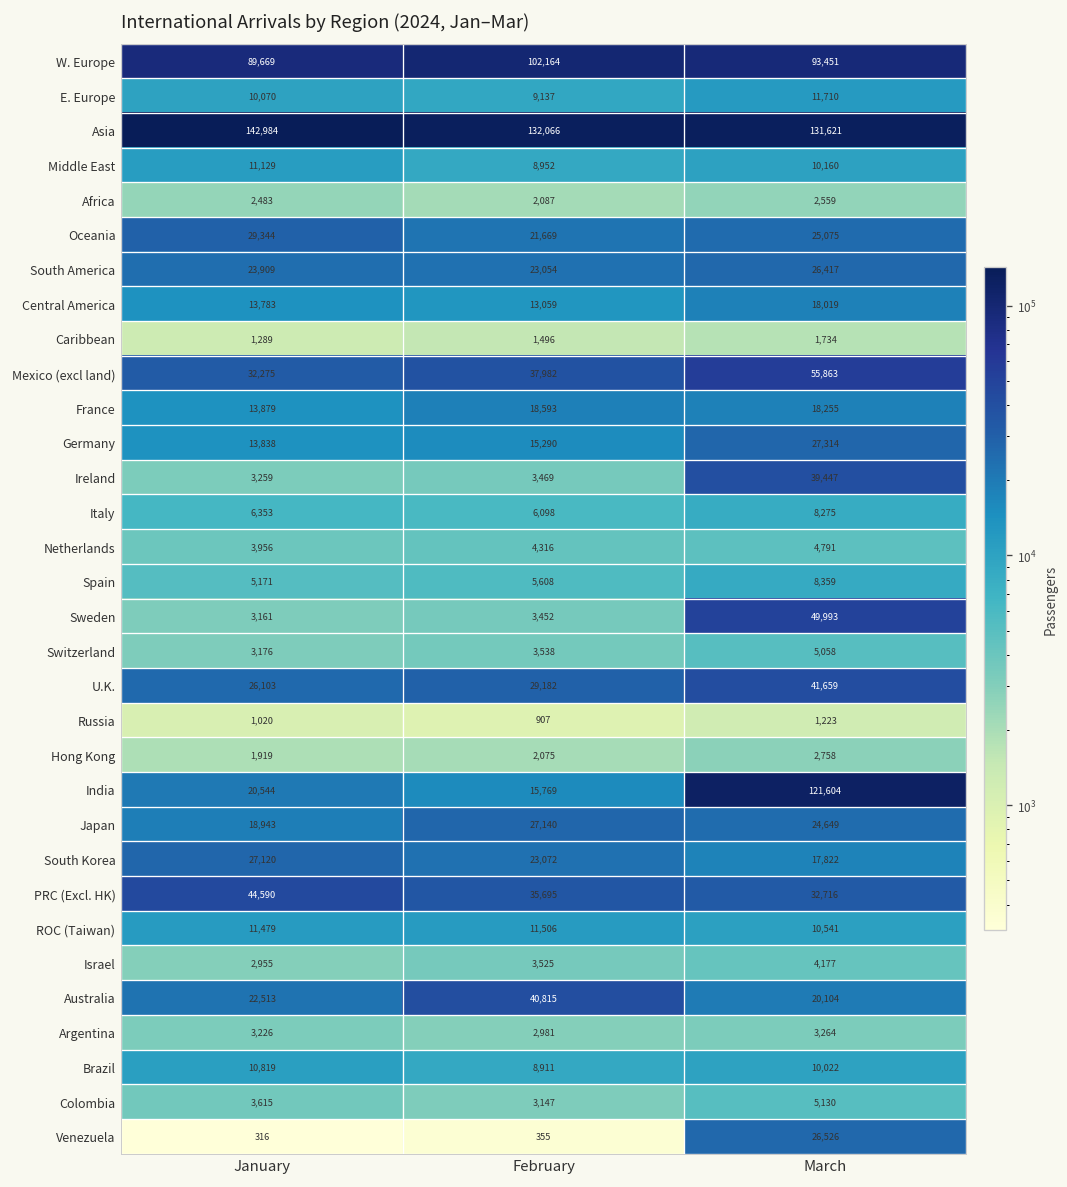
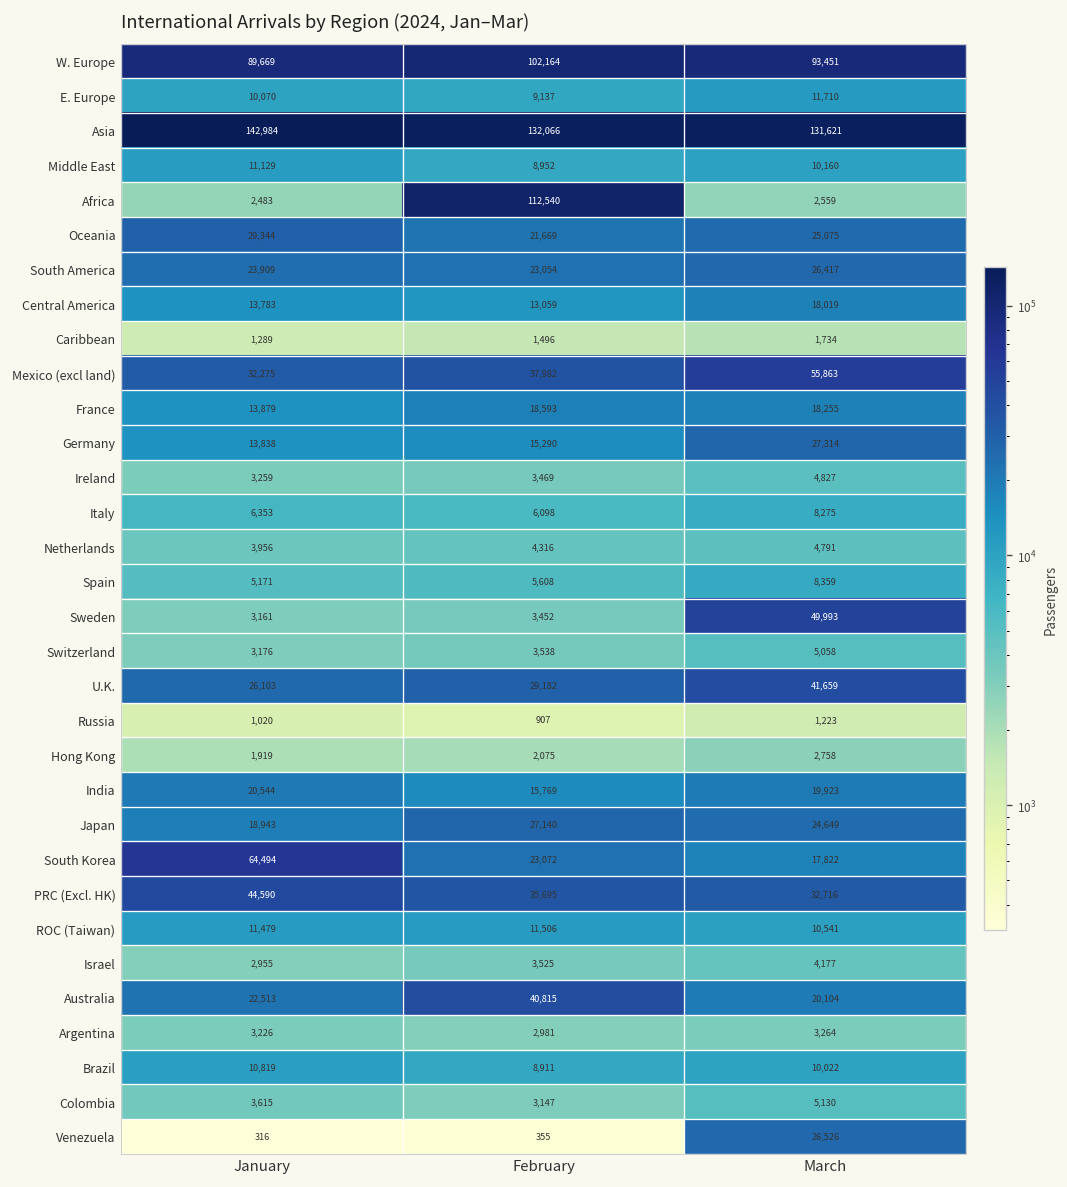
  {
    "W. Europe": {
      "January": "89,669",
      "February": "102,164",
      "March": "93,451"
    },
    "E. Europe": {
      "January": "10,070",
      "February": "9,137",
      "March": "11,710"
    },
    "Asia": {
      "January": "142,984",
      "February": "132,066",
      "March": "131,621"
    },
    "Middle East": {
      "January": "11,129",
      "February": "8,952",
      "March": "10,160"
    },
    "Africa": {
      "January": "2,483",
-     "February": "2,087",
+     "February": "112,540",
      "March": "2,559"
    },
    "Oceania": {
      "January": "29,344",
      "February": "21,669",
      "March": "25,075"
    },
    "South America": {
      "January": "23,909",
      "February": "23,054",
      "March": "26,417"
    },
    "Central America": {
      "January": "13,783",
      "February": "13,059",
      "March": "18,019"
    },
    "Caribbean": {
      "January": "1,289",
      "February": "1,496",
      "March": "1,734"
    },
    "Mexico (excl land)": {
      "January": "32,275",
      "February": "37,982",
      "March": "55,863"
    },
    "France": {
      "January": "13,879",
      "February": "18,593",
      "March": "18,255"
    },
    "Germany": {
      "January": "13,838",
      "February": "15,290",
      "March": "27,314"
    },
    "Ireland": {
      "January": "3,259",
      "February": "3,469",
-     "March": "39,447"
+     "March": "4,827"
    },
    "Italy": {
      "January": "6,353",
      "February": "6,098",
      "March": "8,275"
    },
    "Netherlands": {
      "January": "3,956",
      "February": "4,316",
      "March": "4,791"
    },
    "Spain": {
      "January": "5,171",
      "February": "5,608",
      "March": "8,359"
    },
    "Sweden": {
      "January": "3,161",
      "February": "3,452",
      "March": "49,993"
    },
    "Switzerland": {
      "January": "3,176",
      "February": "3,538",
      "March": "5,058"
    },
    "U.K.": {
      "January": "26,103",
      "February": "29,182",
      "March": "41,659"
    },
    "Russia": {
      "January": "1,020",
      "February": "907",
      "March": "1,223"
    },
    "Hong Kong": {
      "January": "1,919",
      "February": "2,075",
      "March": "2,758"
    },
    "India": {
      "January": "20,544",
      "February": "15,769",
-     "March": "121,604"
+     "March": "19,923"
    },
    "Japan": {
      "January": "18,943",
      "February": "27,140",
      "March": "24,649"
    },
    "South Korea": {
-     "January": "27,120",
+     "January": "64,494",
      "February": "23,072",
      "March": "17,822"
    },
    "PRC (Excl. HK)": {
      "January": "44,590",
      "February": "35,695",
      "March": "32,716"
    },
    "ROC (Taiwan)": {
      "January": "11,479",
      "February": "11,506",
      "March": "10,541"
    },
    "Israel": {
      "January": "2,955",
      "February": "3,525",
      "March": "4,177"
    },
    "Australia": {
      "January": "22,513",
      "February": "40,815",
      "March": "20,104"
    },
    "Argentina": {
      "January": "3,226",
      "February": "2,981",
      "March": "3,264"
    },
    "Brazil": {
      "January": "10,819",
      "February": "8,911",
      "March": "10,022"
    },
    "Colombia": {
      "January": "3,615",
      "February": "3,147",
      "March": "5,130"
    },
    "Venezuela": {
      "January": "316",
      "February": "355",
      "March": "26,526"
    }
  }
